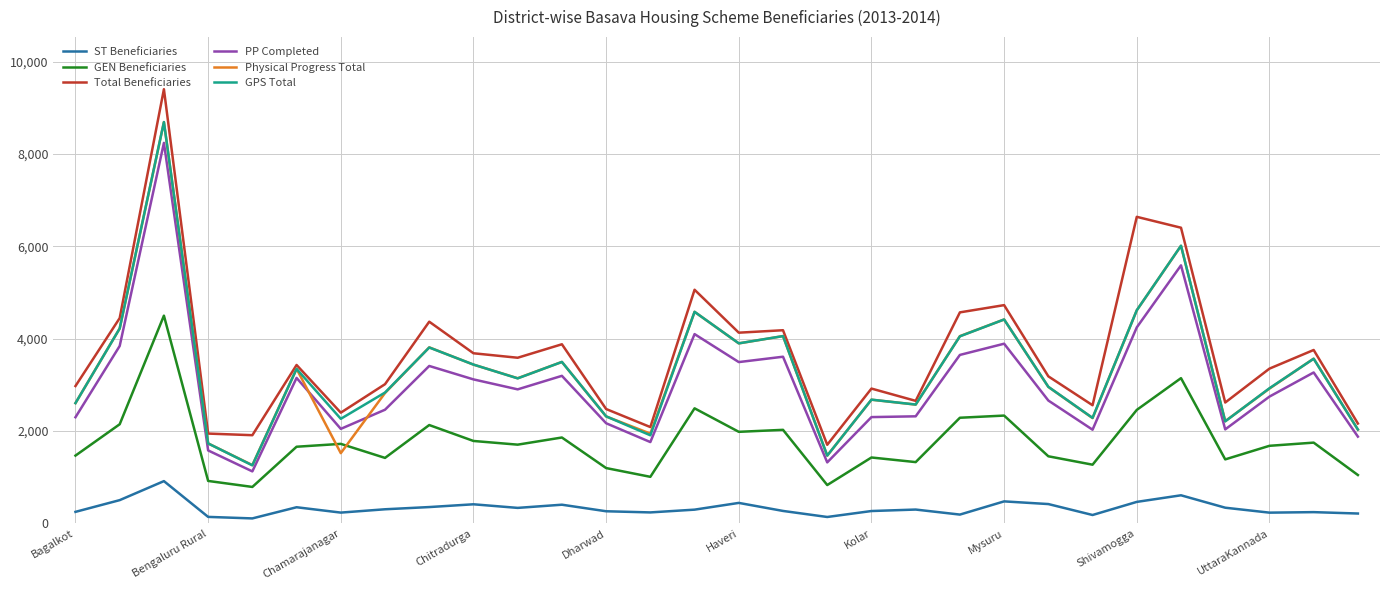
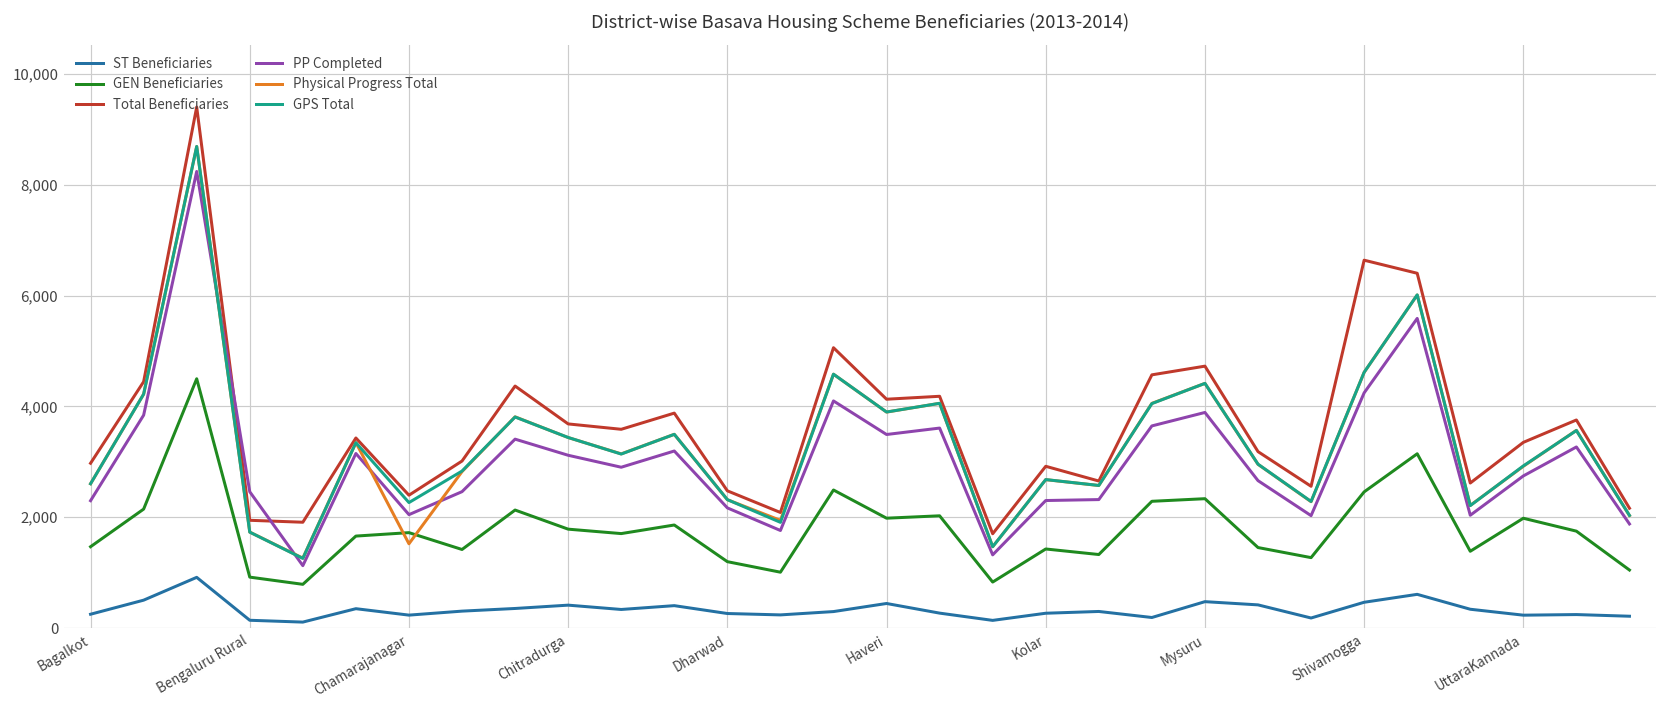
  {
    "GEN Beneficiaries": {
      "Bagalkot": "1,500",
      "Bengaluru Rural": "900",
      "Chamarajanagar": "1,700",
      "Chitradurga": "1,800",
      "Dharwad": "1,200",
      "Haveri": "2,000",
      "Kolar": "1,400",
      "Mysuru": "2,300",
      "Shivamogga": "2,500",
-     "UttaraKannada": "1,700"
+     "UttaraKannada": "2,000"
    },
    "Total Beneficiaries": {
      "Bagalkot": "3,000",
      "Bengaluru Rural": "1,900",
      "Chamarajanagar": "2,400",
      "Chitradurga": "3,700",
      "Dharwad": "2,500",
      "Haveri": "4,100",
      "Kolar": "2,900",
      "Mysuru": "4,700",
      "Shivamogga": "6,600",
      "UttaraKannada": "3,400"
    },
    "PP Completed": {
      "Bagalkot": "2,300",
-     "Bengaluru Rural": "1,600",
+     "Bengaluru Rural": "2,500",
      "Chamarajanagar": "2,000",
      "Chitradurga": "3,100",
      "Dharwad": "2,200",
      "Haveri": "3,500",
      "Kolar": "2,300",
      "Mysuru": "3,900",
      "Shivamogga": "4,200",
      "UttaraKannada": "2,700"
    },
    "Physical Progress Total": {
      "Chamarajanagar": "1,500"
    }
  }
